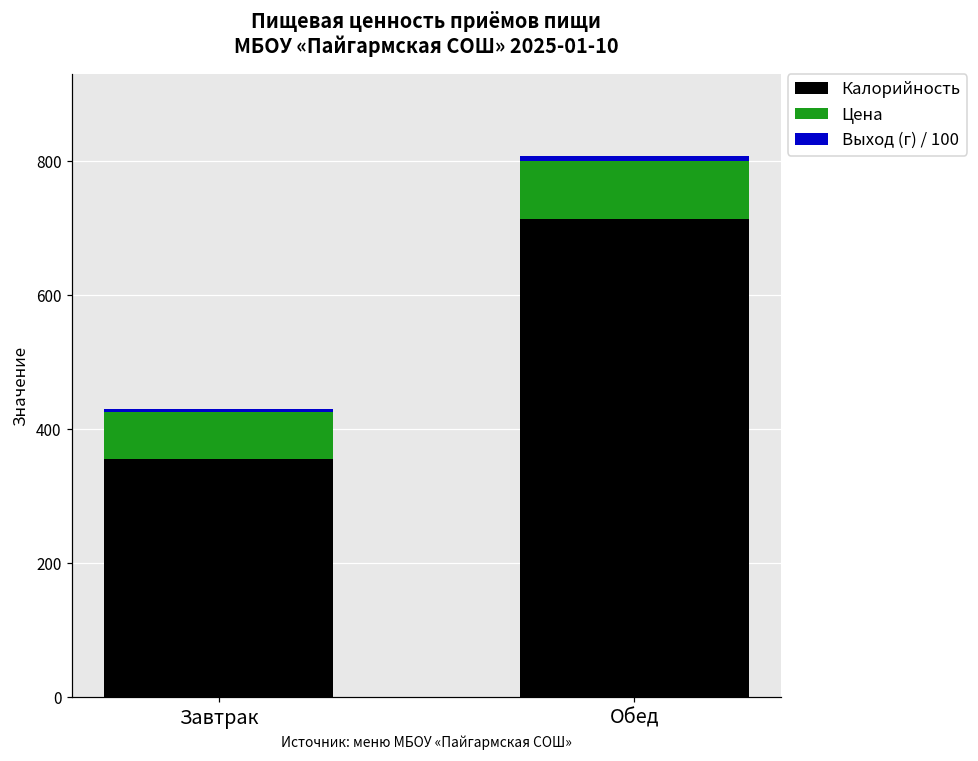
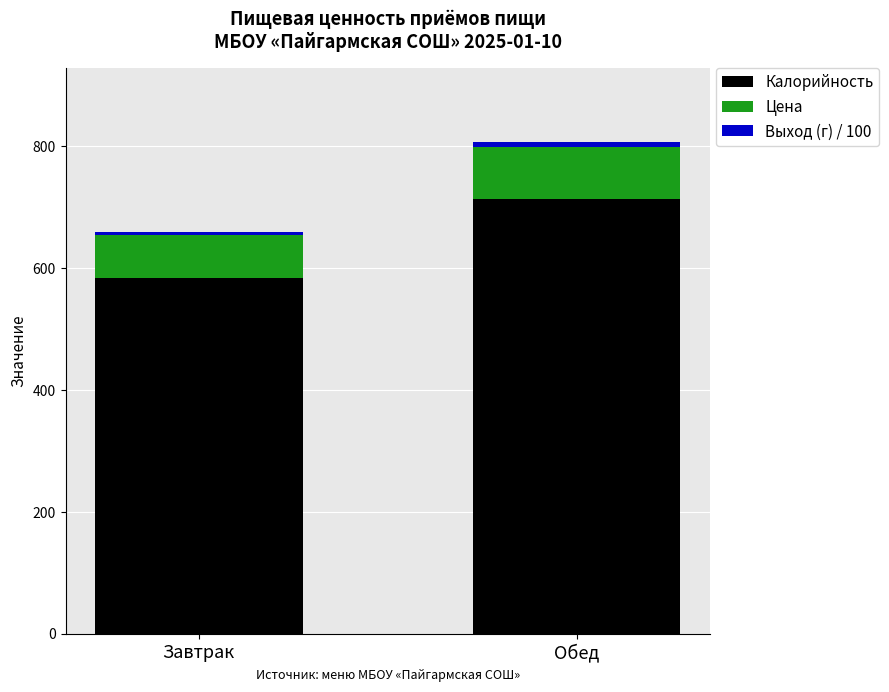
  {
    "Калорийность": {
-     "Завтрак": 360,
+     "Завтрак": 580,
      "Обед": 710
    },
    "Цена": {
      "Завтрак": 70,
      "Обед": 90
    },
    "Выход (г) / 100": {
      "Завтрак": 10,
      "Обед": 10
    }
  }
